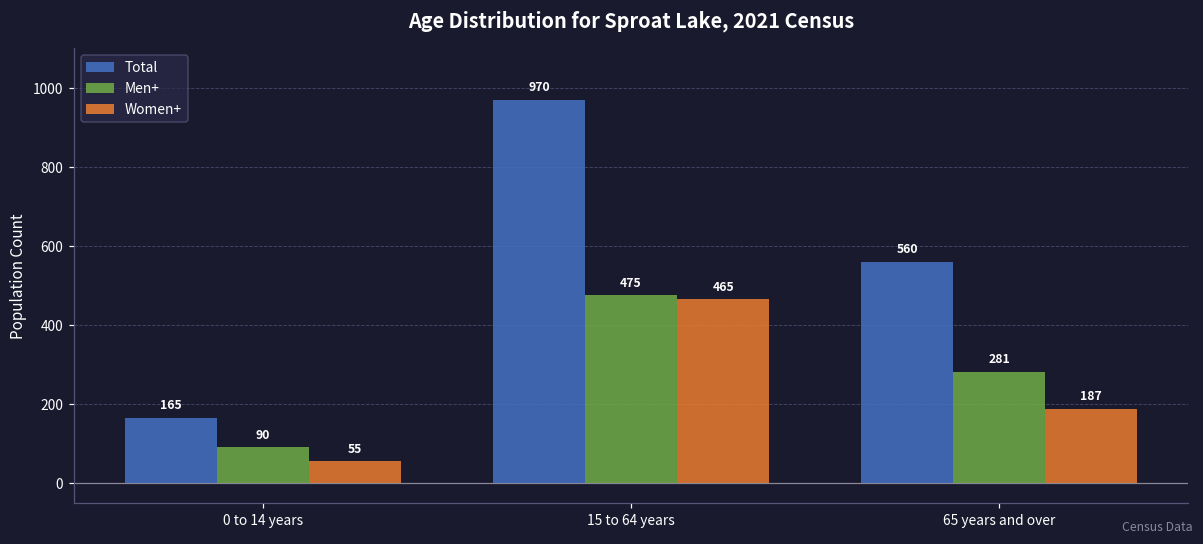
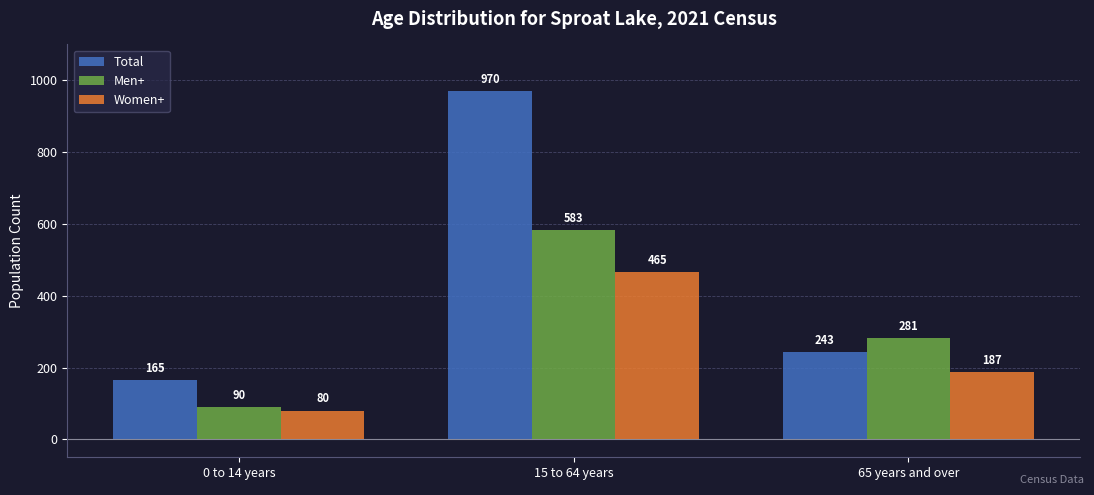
  {
    "Total": {
      "0 to 14 years": 165,
      "15 to 64 years": 970,
-     "65 years and over": 560
+     "65 years and over": 243
    },
    "Men+": {
      "0 to 14 years": 90,
-     "15 to 64 years": 475,
+     "15 to 64 years": 583,
      "65 years and over": 281
    },
    "Women+": {
-     "0 to 14 years": 55,
+     "0 to 14 years": 80,
      "15 to 64 years": 465,
      "65 years and over": 187
    }
  }
